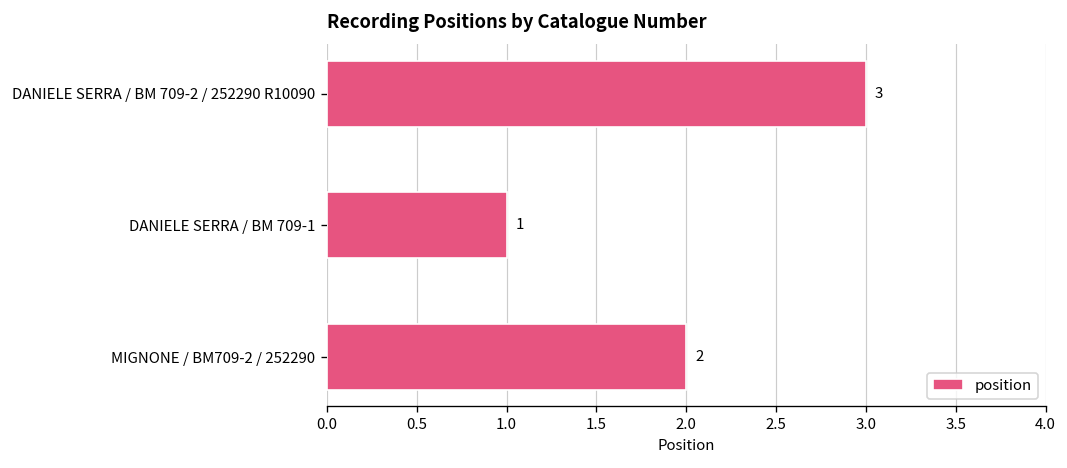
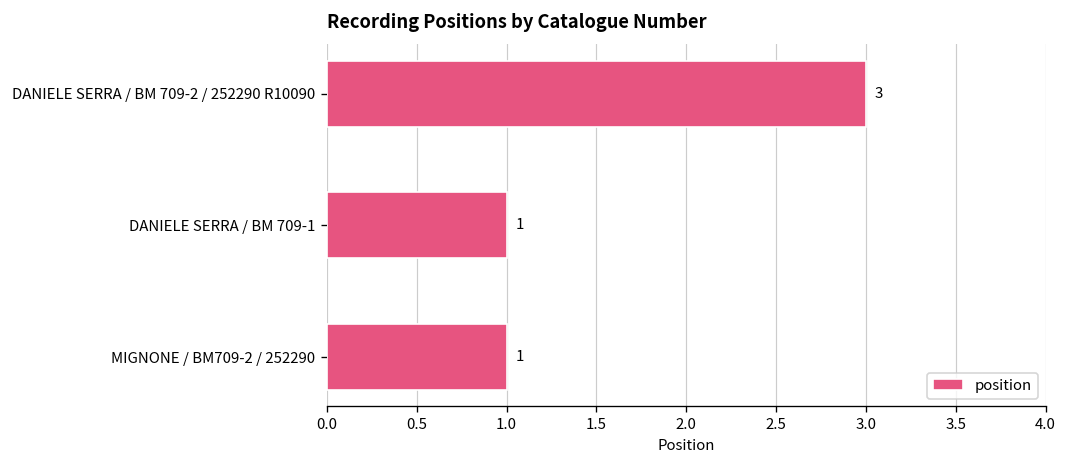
  {
    "DANIELE SERRA / BM 709-2 / 252290 R10090": 3,
    "DANIELE SERRA / BM 709-1": 1,
-   "MIGNONE / BM709-2 / 252290": 2
+   "MIGNONE / BM709-2 / 252290": 1
  }
